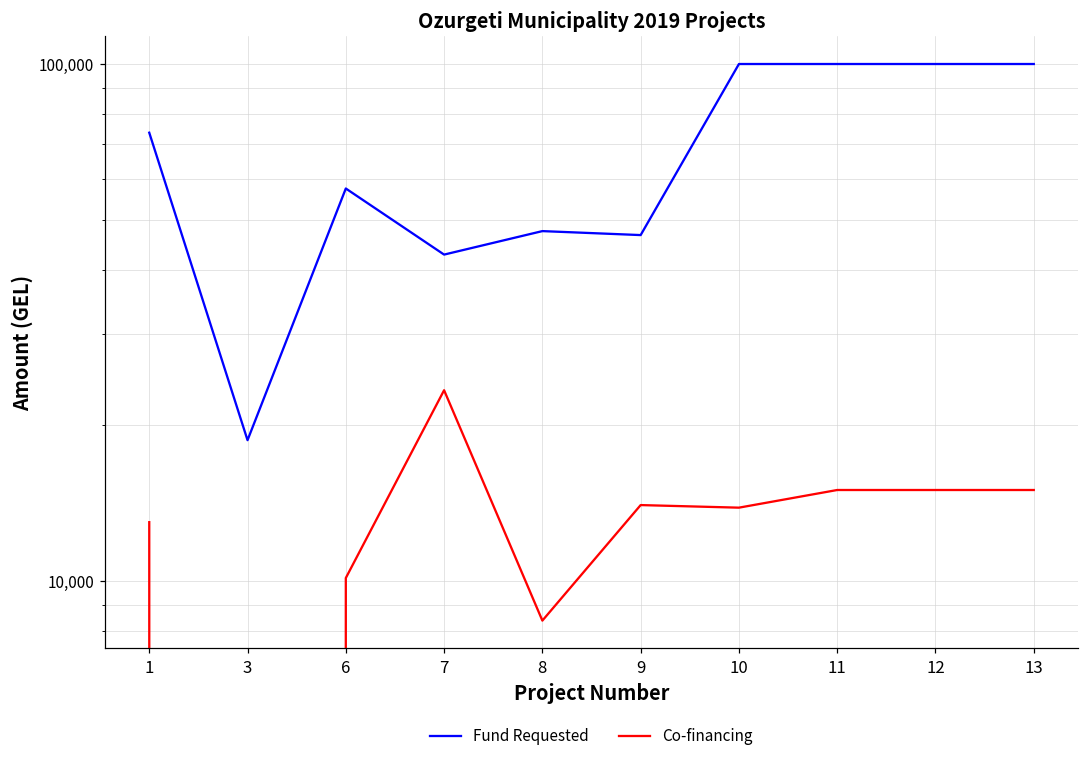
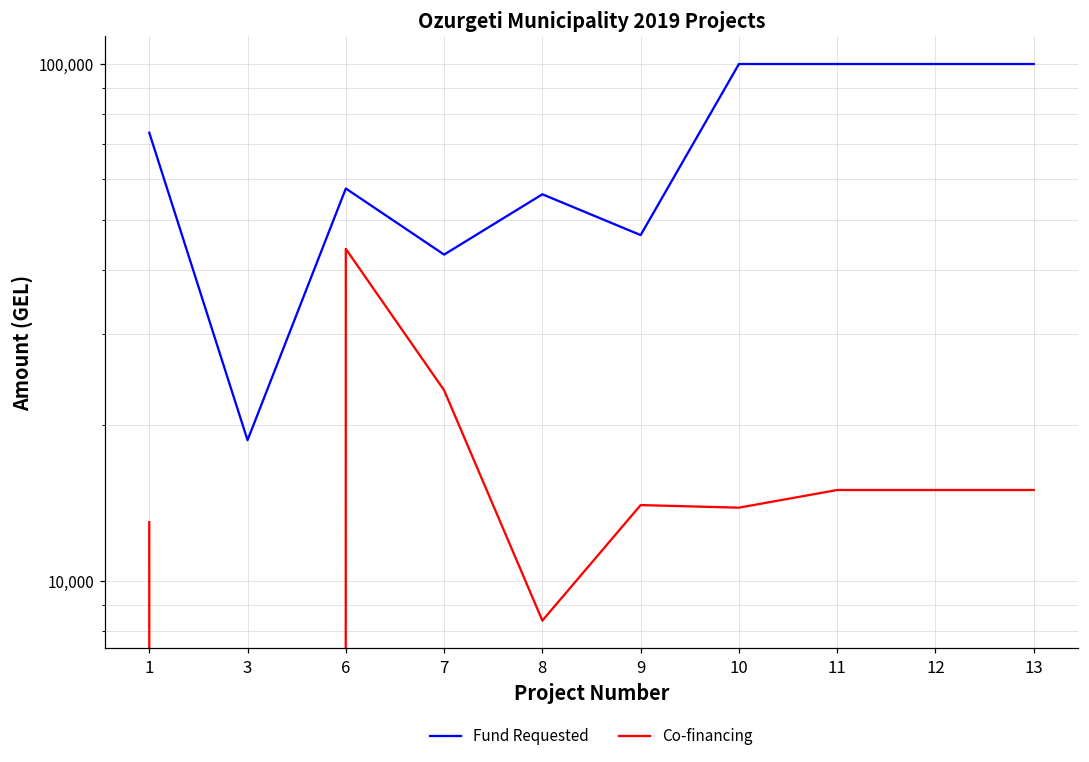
  {
    "Fund Requested": {
      "1": "74,000",
      "3": "18,700",
      "6": "57,000",
      "7": "43,000",
-     "8": "48,000",
+     "8": "56,000",
      "9": "47,000",
      "10": "100,000",
      "11": "100,000",
      "12": "100,000",
      "13": "100,000"
    },
    "Co-financing": {
      "1": "13,000",
-     "6": "10,100",
+     "6": "44,000",
      "7": "23,000",
      "8": "8,400",
      "9": "14,000",
      "10": "13,900",
      "11": "15,000",
      "12": "15,000",
      "13": "15,000"
    }
  }
